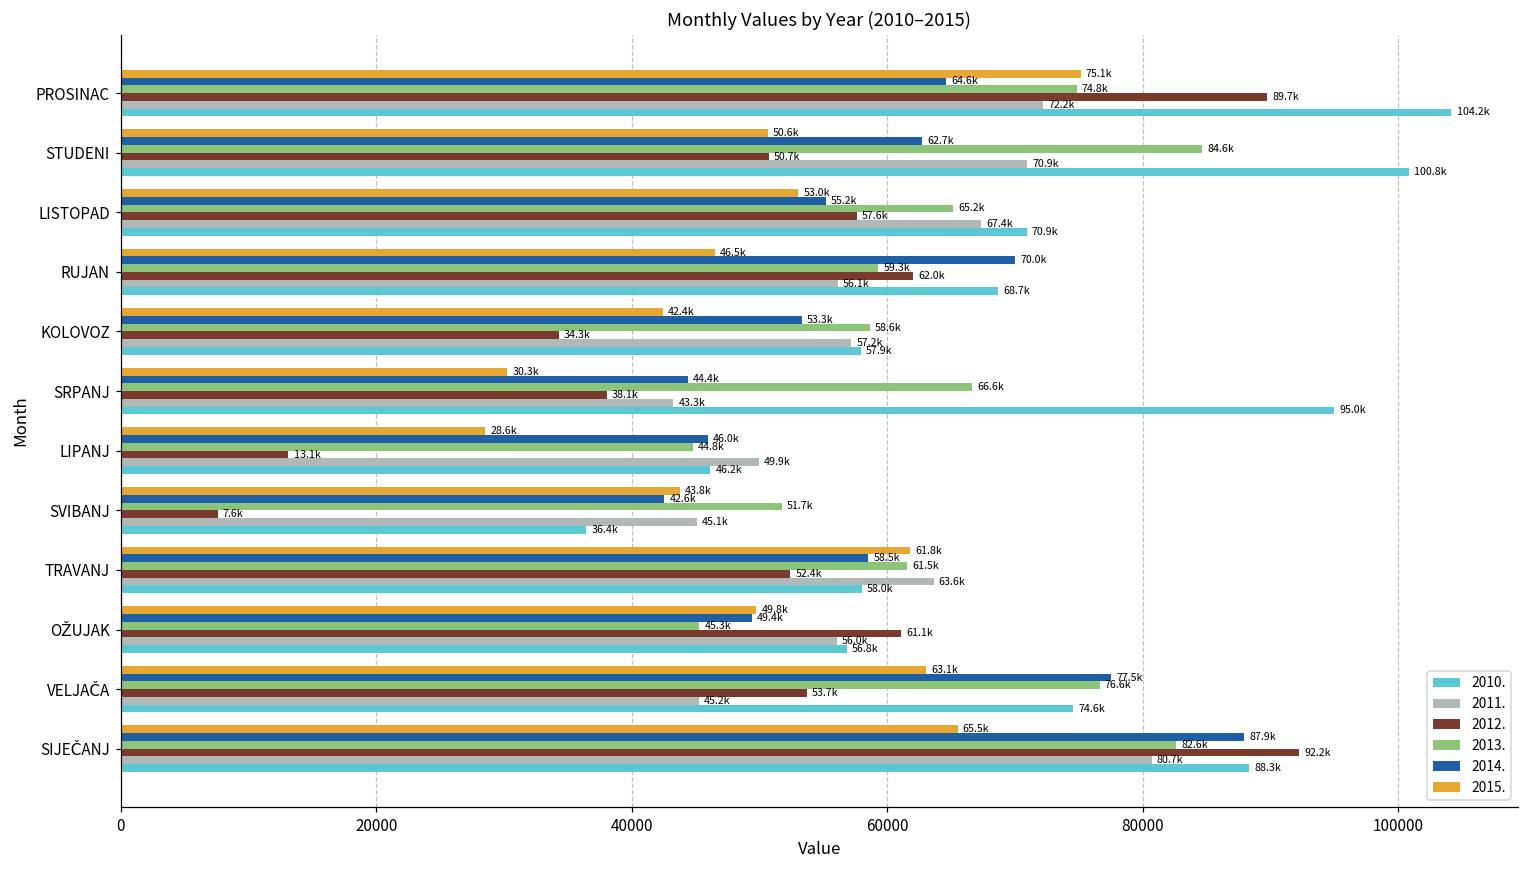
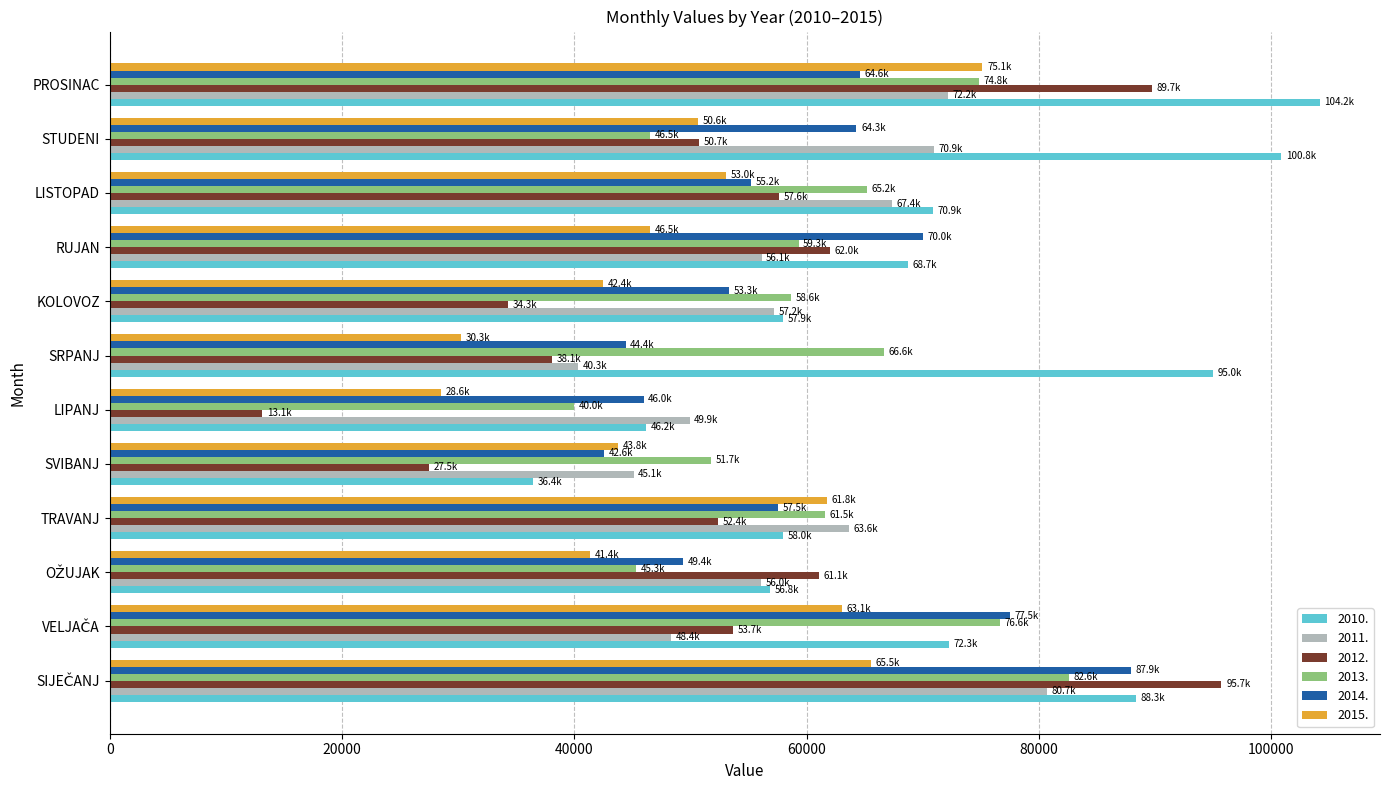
  {
    "2010.": {
      "PROSINAC": "104.2k",
      "STUDENI": "100.8k",
      "LISTOPAD": "70.9k",
      "RUJAN": "68.7k",
      "SRPANJ": "95.0k",
      "LIPANJ": "46.2k",
      "SVIBANJ": "36.4k",
      "TRAVANJ": "58.0k",
-     "VELJAČA": "74.6k",
+     "VELJAČA": "72.3k",
      "SIJEČANJ": "88.3k"
    },
    "2011.": {
      "PROSINAC": "72.2k",
      "STUDENI": "70.9k",
      "LISTOPAD": "67.4k",
      "RUJAN": "56.1k",
-     "SRPANJ": "43.3k",
+     "SRPANJ": "40.3k",
      "LIPANJ": "49.9k",
      "SVIBANJ": "45.1k",
      "TRAVANJ": "63.6k",
-     "VELJAČA": "45.2k",
+     "VELJAČA": "48.4k",
      "SIJEČANJ": "80.7k"
    },
    "2012.": {
      "PROSINAC": "89.7k",
      "STUDENI": "50.7k",
      "LISTOPAD": "57.6k",
      "RUJAN": "62.0k",
      "KOLOVOZ": "34.3k",
      "SRPANJ": "38.1k",
      "LIPANJ": "13.1k",
-     "SVIBANJ": "7.6k",
+     "SVIBANJ": "27.5k",
      "TRAVANJ": "52.4k",
      "OŽUJAK": "61.1k",
      "VELJAČA": "53.7k",
-     "SIJEČANJ": "92.2k"
+     "SIJEČANJ": "95.7k"
    },
    "2013.": {
      "PROSINAC": "74.8k",
-     "STUDENI": "84.6k",
+     "STUDENI": "46.5k",
      "LISTOPAD": "65.2k",
      "RUJAN": "59.3k",
      "KOLOVOZ": "58.6k",
      "SRPANJ": "66.6k",
-     "LIPANJ": "44.8k",
+     "LIPANJ": "40.0k",
      "SVIBANJ": "51.7k",
      "TRAVANJ": "61.5k",
      "OŽUJAK": "45.3k",
      "SIJEČANJ": "82.6k"
    },
    "2014.": {
      "PROSINAC": "64.6k",
-     "STUDENI": "62.7k",
+     "STUDENI": "64.3k",
      "LISTOPAD": "55.2k",
      "RUJAN": "70.0k",
      "KOLOVOZ": "53.3k",
      "SRPANJ": "44.4k",
      "LIPANJ": "46.0k",
      "SVIBANJ": "42.6k",
-     "TRAVANJ": "58.5k",
+     "TRAVANJ": "57.5k",
      "OŽUJAK": "49.4k",
      "SIJEČANJ": "87.9k"
    },
    "2015.": {
      "PROSINAC": "75.1k",
      "STUDENI": "50.6k",
      "LISTOPAD": "53.0k",
      "RUJAN": "46.5k",
      "KOLOVOZ": "42.4k",
      "SRPANJ": "30.3k",
      "LIPANJ": "28.6k",
      "SVIBANJ": "43.8k",
      "TRAVANJ": "61.8k",
-     "OŽUJAK": "49.8k",
+     "OŽUJAK": "41.4k",
      "VELJAČA": "63.1k",
      "SIJEČANJ": "65.5k"
    }
  }
